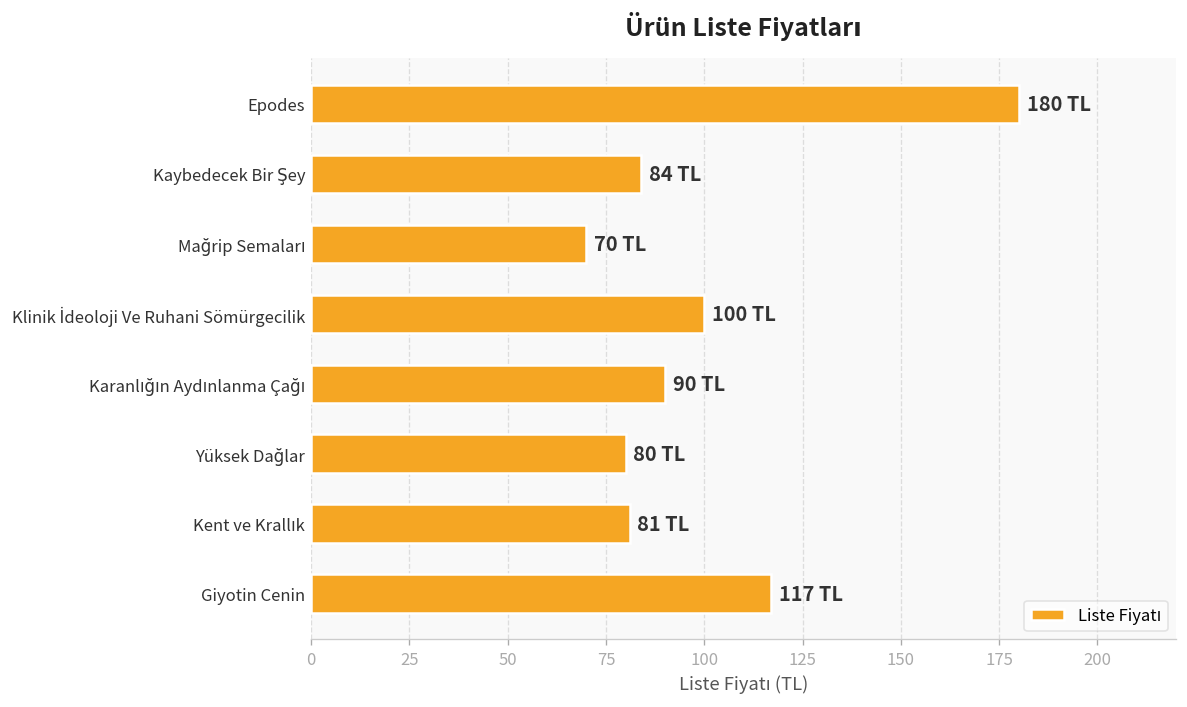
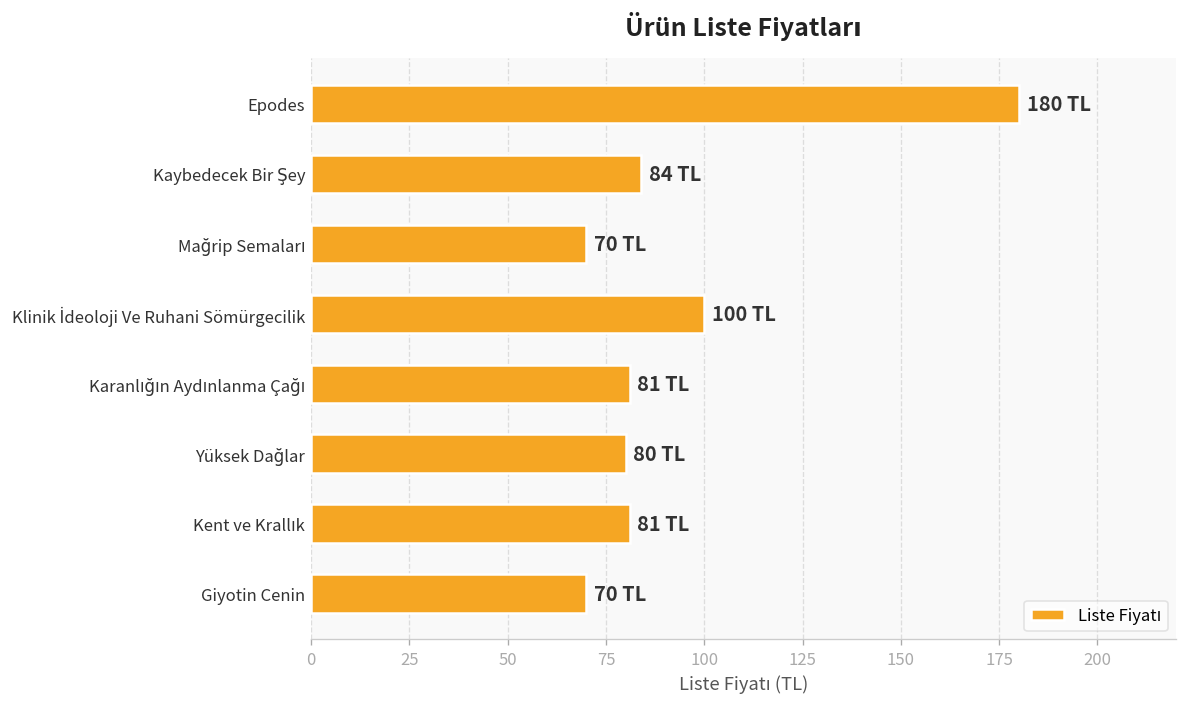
  {
    "Epodes": 180,
    "Kaybedecek Bir Şey": 84,
    "Mağrip Semaları": 70,
    "Klinik İdeoloji Ve Ruhani Sömürgecilik": 100,
-   "Karanlığın Aydınlanma Çağı": 90,
+   "Karanlığın Aydınlanma Çağı": 81,
    "Yüksek Dağlar": 80,
    "Kent ve Krallık": 81,
-   "Giyotin Cenin": 117
+   "Giyotin Cenin": 70
  }
